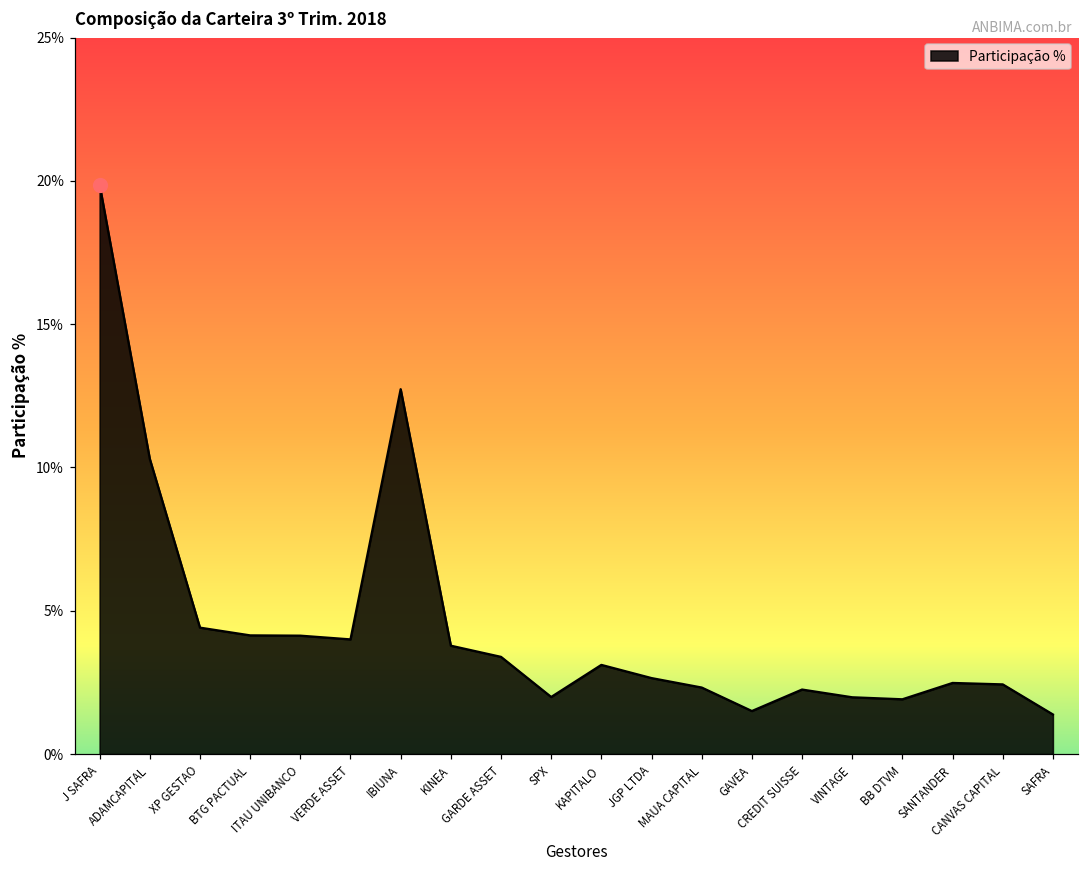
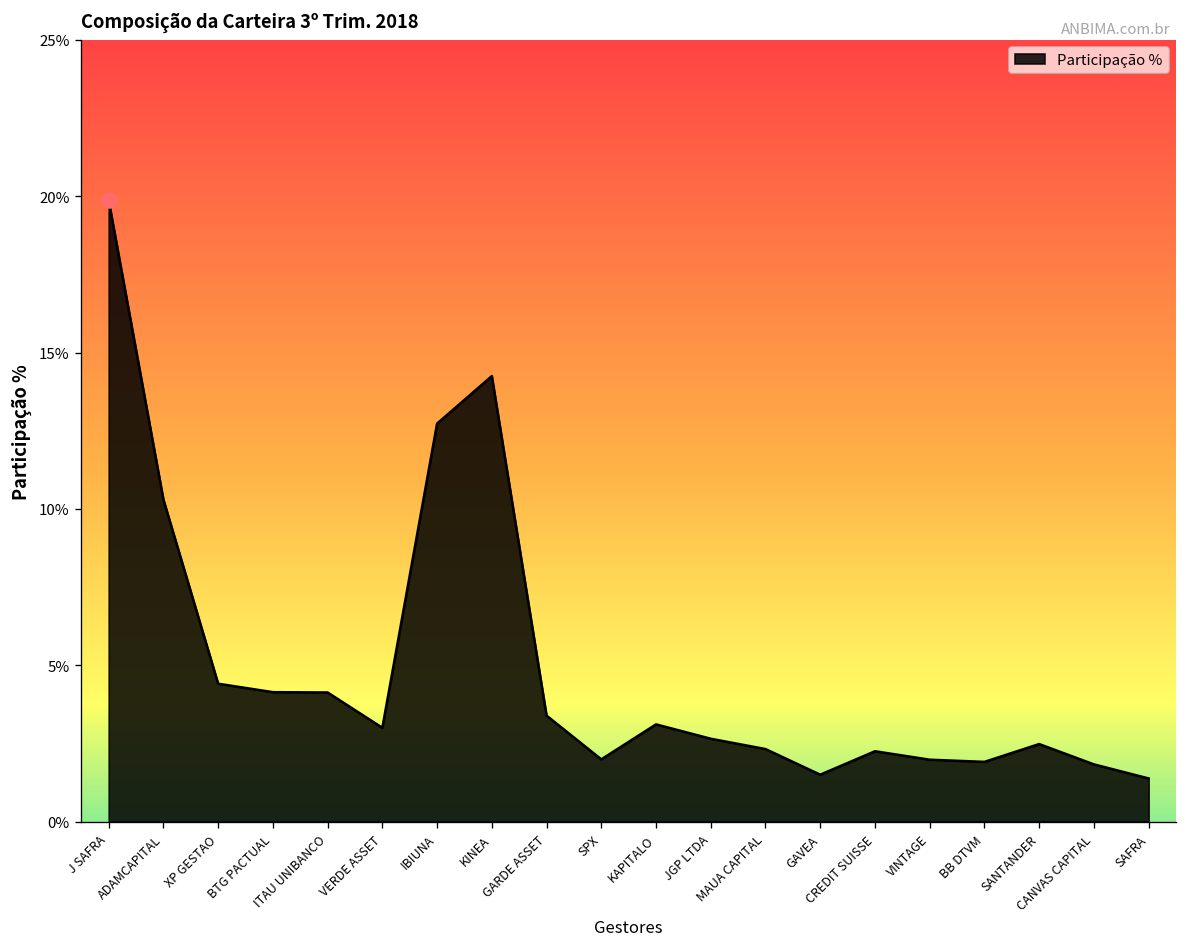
  {
    "Participação %": {
      "ADAMCAPITAL": "10.3%",
      "XP GESTAO": "4.4%",
      "BTG PACTUAL": "4.1%",
      "ITAU UNIBANCO": "4.1%",
-     "VERDE ASSET": "4%",
+     "VERDE ASSET": "3%",
      "IBIUNA": "12.7%",
-     "KINEA": "3.8%",
+     "KINEA": "14.3%",
      "GARDE ASSET": "3.4%",
      "SPX": "2.0%",
      "KAPITALO": "3.1%",
      "JGP LTDA": "2.7%",
      "MAUA CAPITAL": "2.3%",
      "GAVEA": "1.5%",
      "CREDIT SUISSE": "2.3%",
      "VINTAGE": "2.0%",
      "BB DTVM": "1.9%",
      "SANTANDER": "2.5%",
-     "CANVAS CAPITAL": "2.4%",
+     "CANVAS CAPITAL": "1.8%",
      "SAFRA": "1.4%"
    }
  }
